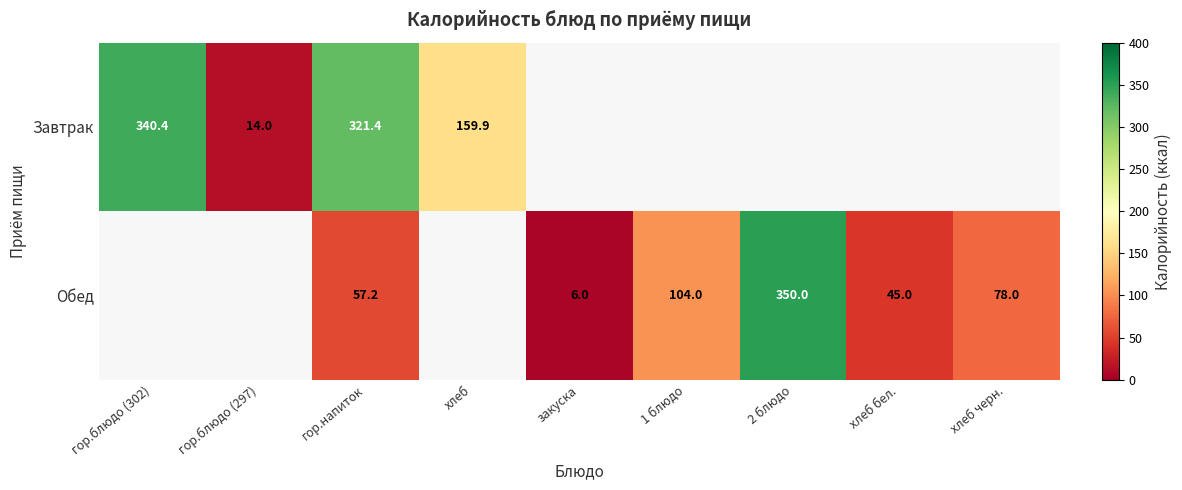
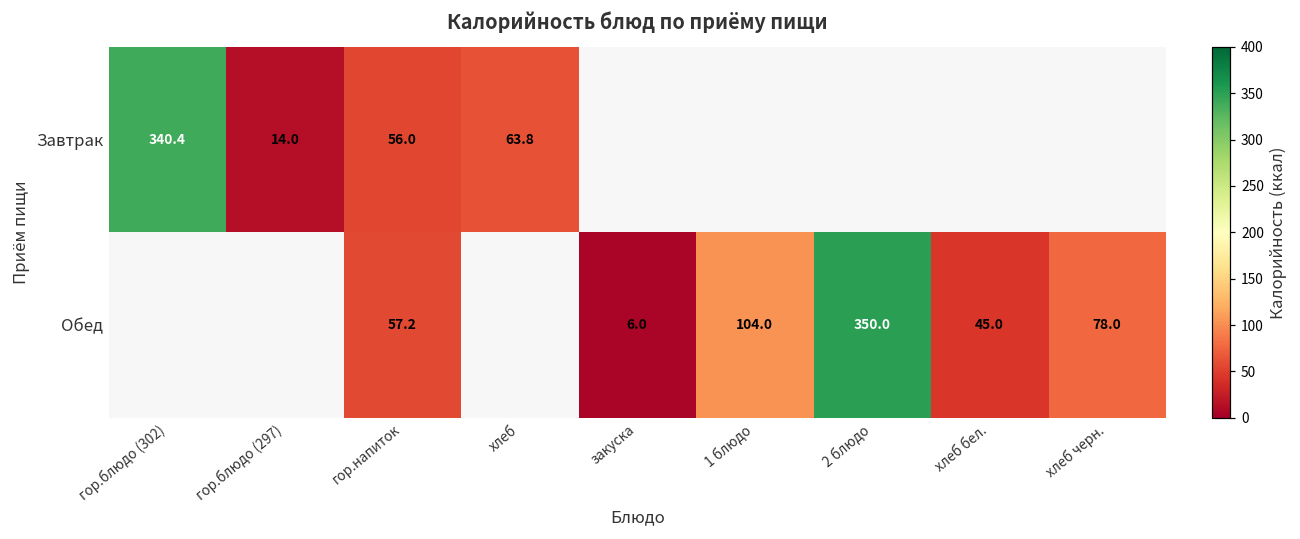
  {
    "Завтрак": {
      "гор.блюдо (302)": 340.4,
      "гор.блюдо (297)": 14.0,
-     "гор.напиток": 321.4,
-     "хлеб": 159.9
+     "гор.напиток": 56.0,
+     "хлеб": 63.8
    },
    "Обед": {
      "гор.напиток": 57.2,
      "закуска": 6.0,
      "1 блюдо": 104.0,
      "2 блюдо": 350.0,
      "хлеб бел.": 45.0,
      "хлеб черн.": 78.0
    }
  }
